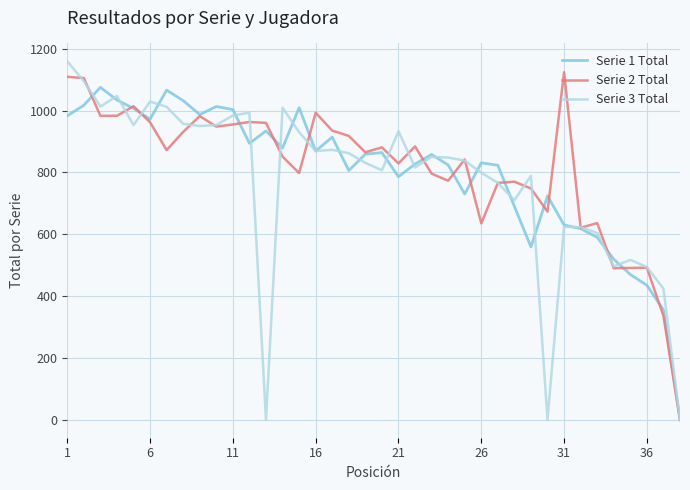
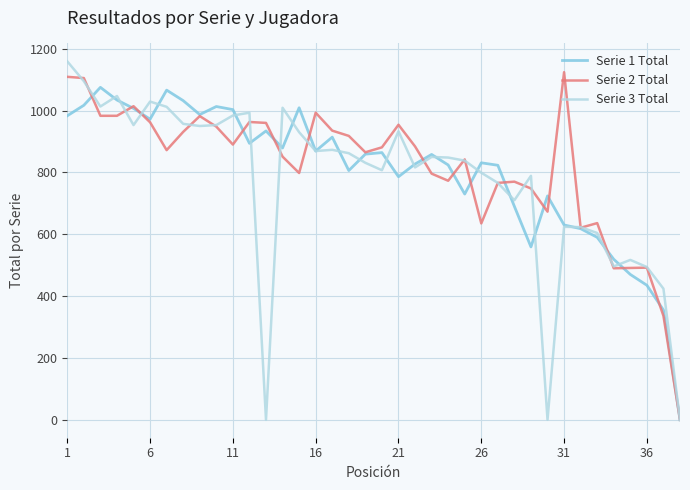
  {
    "Serie 2 Total": {
      "1": 1110,
      "6": 960,
-     "11": 960,
+     "11": 890,
      "16": 990,
-     "21": 830,
+     "21": 950,
      "26": 640,
      "31": 1120
    }
  }
